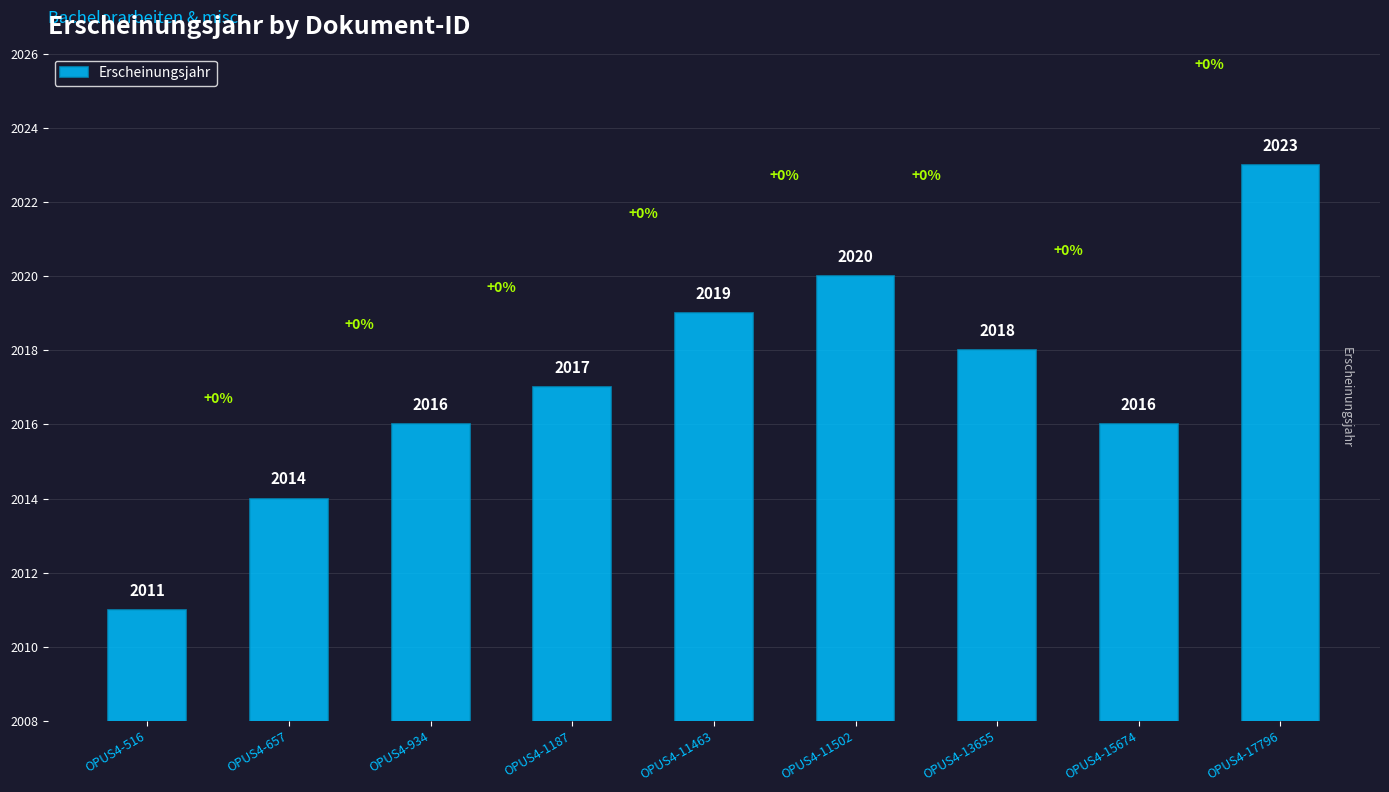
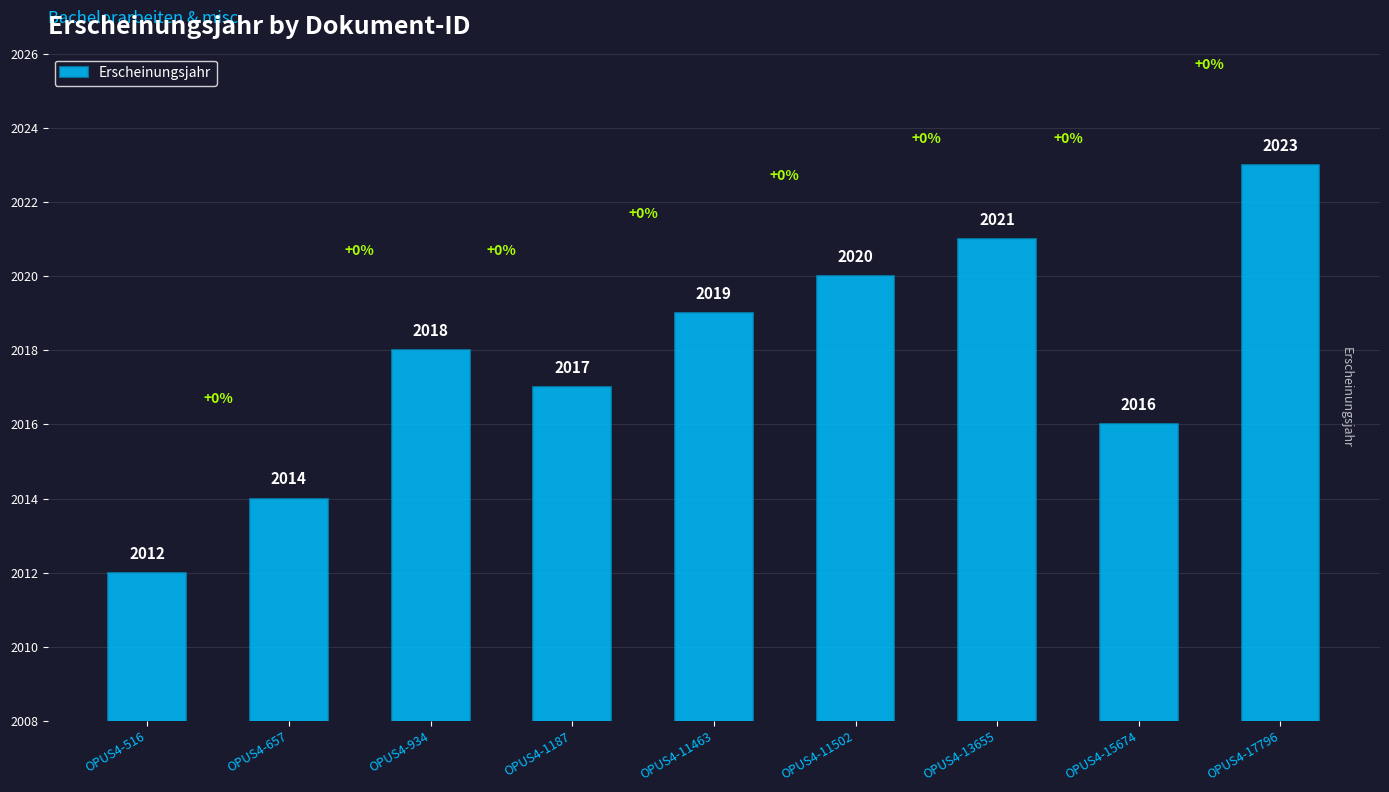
  {
-   "OPUS4-516": 2011,
+   "OPUS4-516": 2012,
    "OPUS4-657": 2014,
-   "OPUS4-934": 2016,
+   "OPUS4-934": 2018,
    "OPUS4-1187": 2017,
    "OPUS4-11463": 2019,
    "OPUS4-11502": 2020,
-   "OPUS4-13655": 2018,
+   "OPUS4-13655": 2021,
    "OPUS4-15674": 2016,
    "OPUS4-17796": 2023
  }
